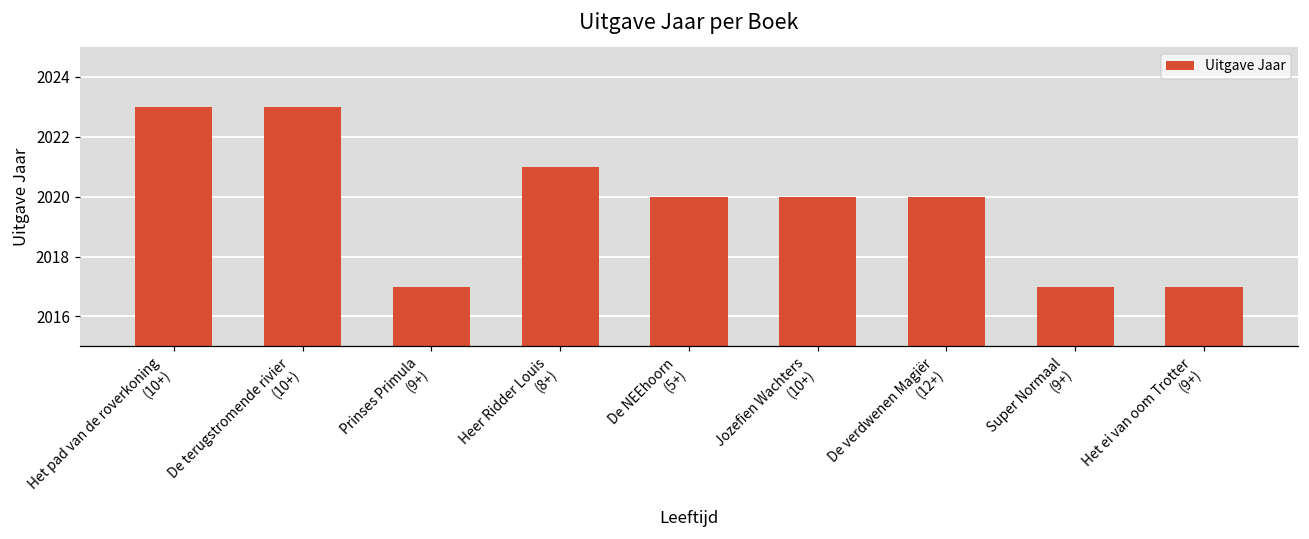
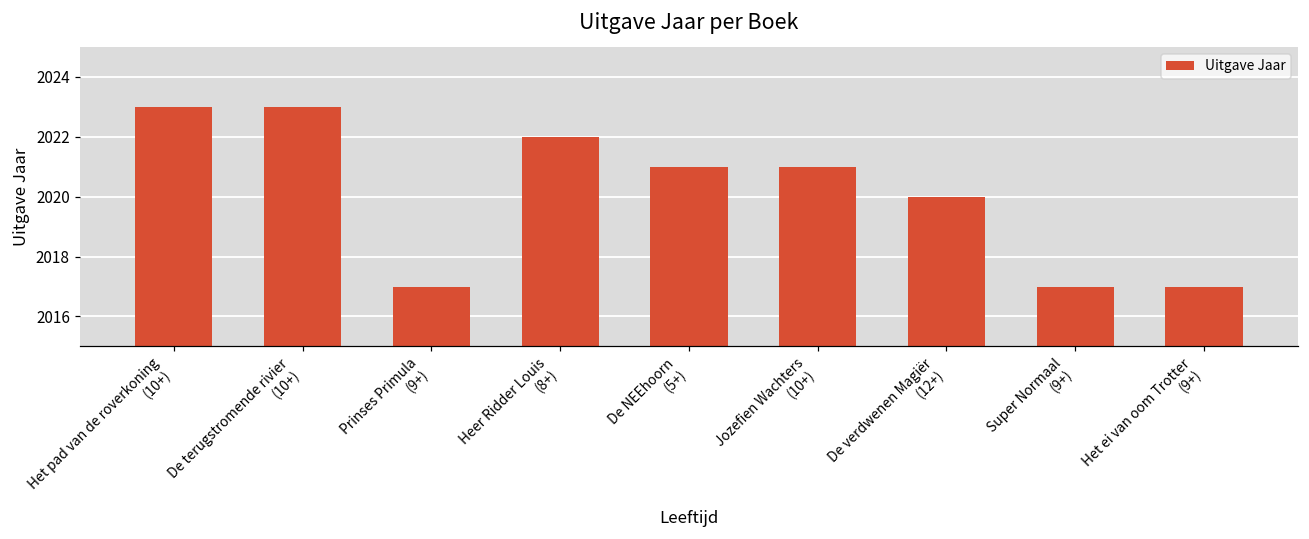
  {
    "Het pad van de roverkoning (10+)": 2023,
    "De terugstromende rivier (10+)": 2023,
    "Prinses Primula (9+)": 2017,
-   "Heer Ridder Louis (8+)": 2021,
-   "De NEEhoorn (5+)": 2020,
-   "Jozefien Wachters (10+)": 2020,
+   "Heer Ridder Louis (8+)": 2022,
+   "De NEEhoorn (5+)": 2021,
+   "Jozefien Wachters (10+)": 2021,
    "De verdwenen Magiër (12+)": 2020,
    "Super Normaal (9+)": 2017,
    "Het ei van oom Trotter (9+)": 2017
  }
